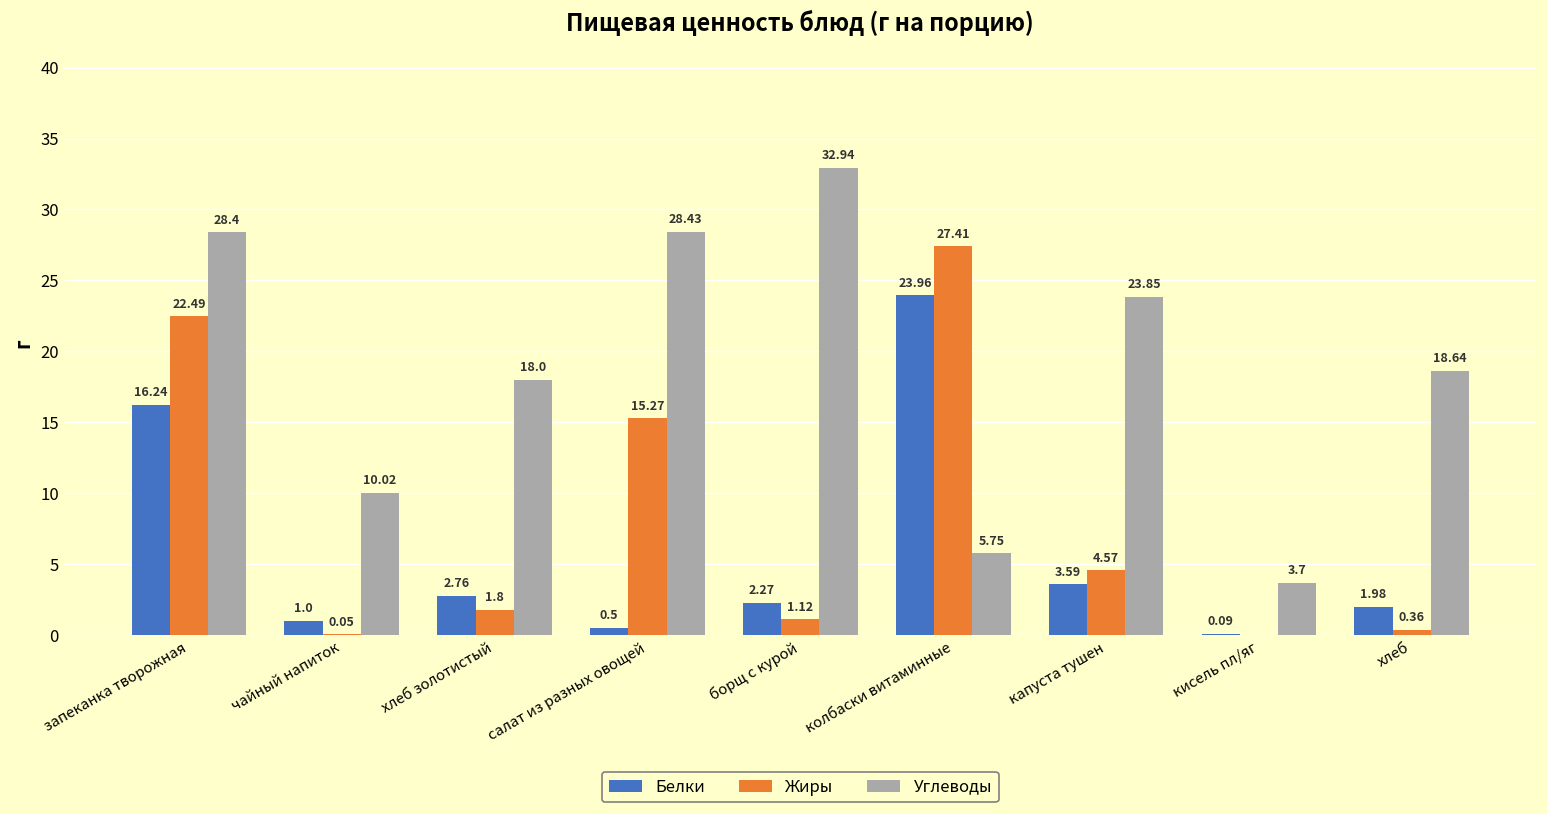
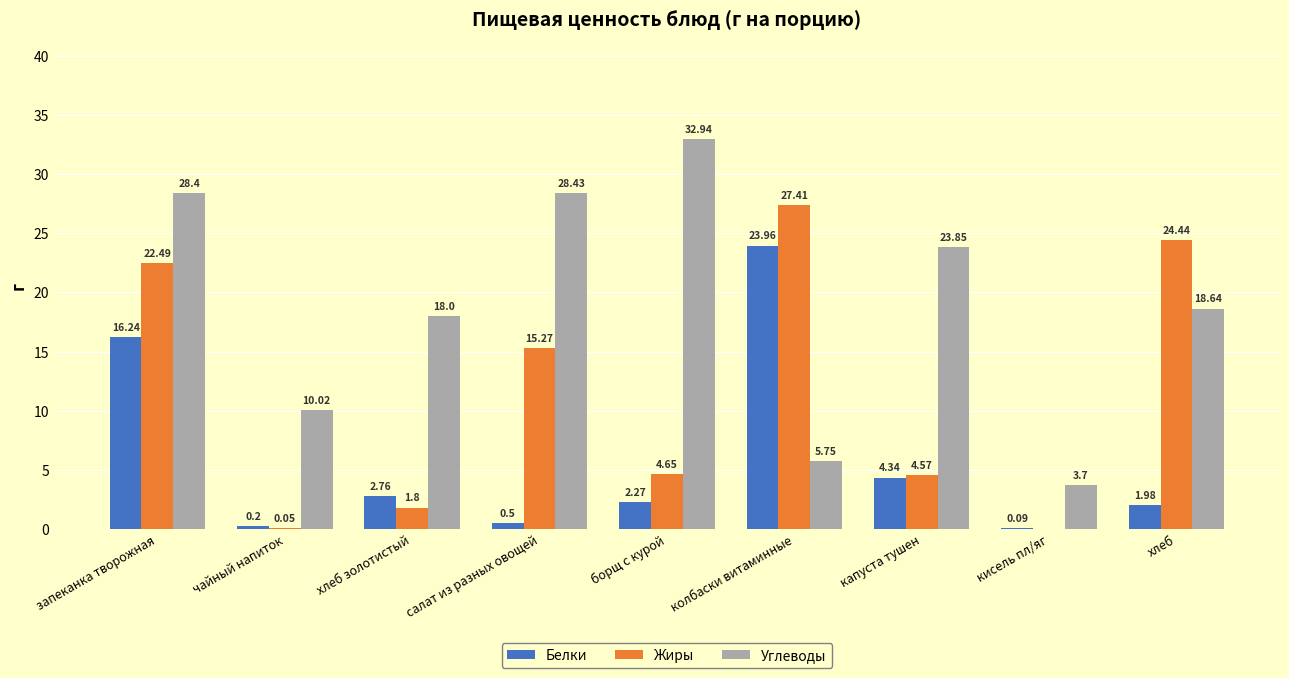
  {
    "Белки": {
      "запеканка творожная": 16.24,
-     "чайный напиток": 1.0,
+     "чайный напиток": 0.2,
      "хлеб золотистый": 2.76,
      "салат из разных овощей": 0.5,
      "борщ с курой": 2.27,
      "колбаски витаминные": 23.96,
-     "капуста тушен": 3.59,
+     "капуста тушен": 4.34,
      "кисель пл/яг": 0.09,
      "хлеб": 1.98
    },
    "Жиры": {
      "запеканка творожная": 22.49,
      "чайный напиток": 0.05,
      "хлеб золотистый": 1.8,
      "салат из разных овощей": 15.27,
-     "борщ с курой": 1.12,
+     "борщ с курой": 4.65,
      "колбаски витаминные": 27.41,
      "капуста тушен": 4.57,
-     "хлеб": 0.36
+     "хлеб": 24.44
    },
    "Углеводы": {
      "запеканка творожная": 28.4,
      "чайный напиток": 10.02,
      "хлеб золотистый": 18.0,
      "салат из разных овощей": 28.43,
      "борщ с курой": 32.94,
      "колбаски витаминные": 5.75,
      "капуста тушен": 23.85,
      "кисель пл/яг": 3.7,
      "хлеб": 18.64
    }
  }
